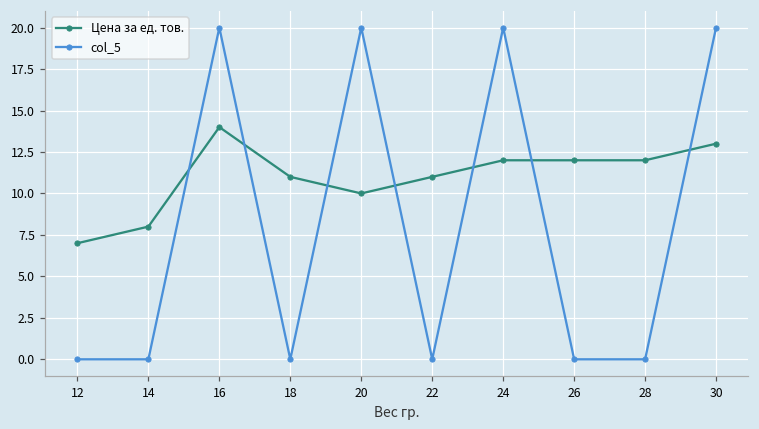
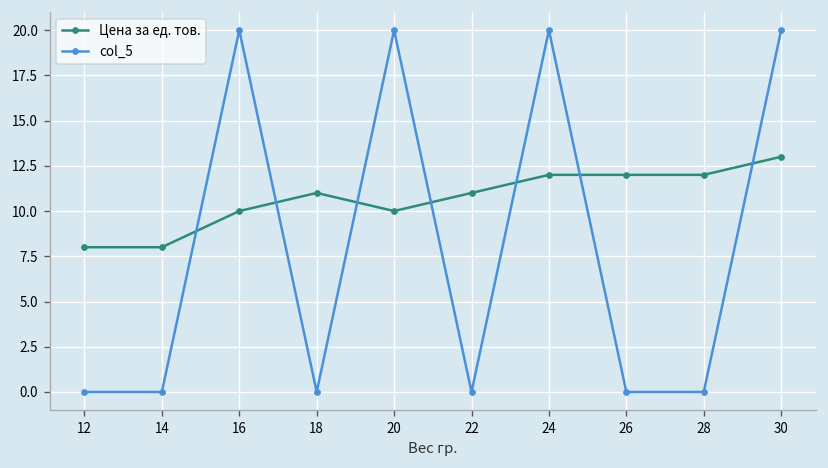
  {
    "Цена за ед. тов.": {
-     "12": 7,
+     "12": 8,
      "14": 8,
-     "16": 14,
+     "16": 10,
      "18": 11,
      "20": 10,
      "22": 11,
      "24": 12,
      "26": 12,
      "28": 12,
      "30": 13
    },
    "col_5": {
      "12": 0,
      "14": 0,
      "16": 20,
      "18": 0,
      "20": 20,
      "22": 0,
      "24": 20,
      "26": 0,
      "28": 0,
      "30": 20
    }
  }
